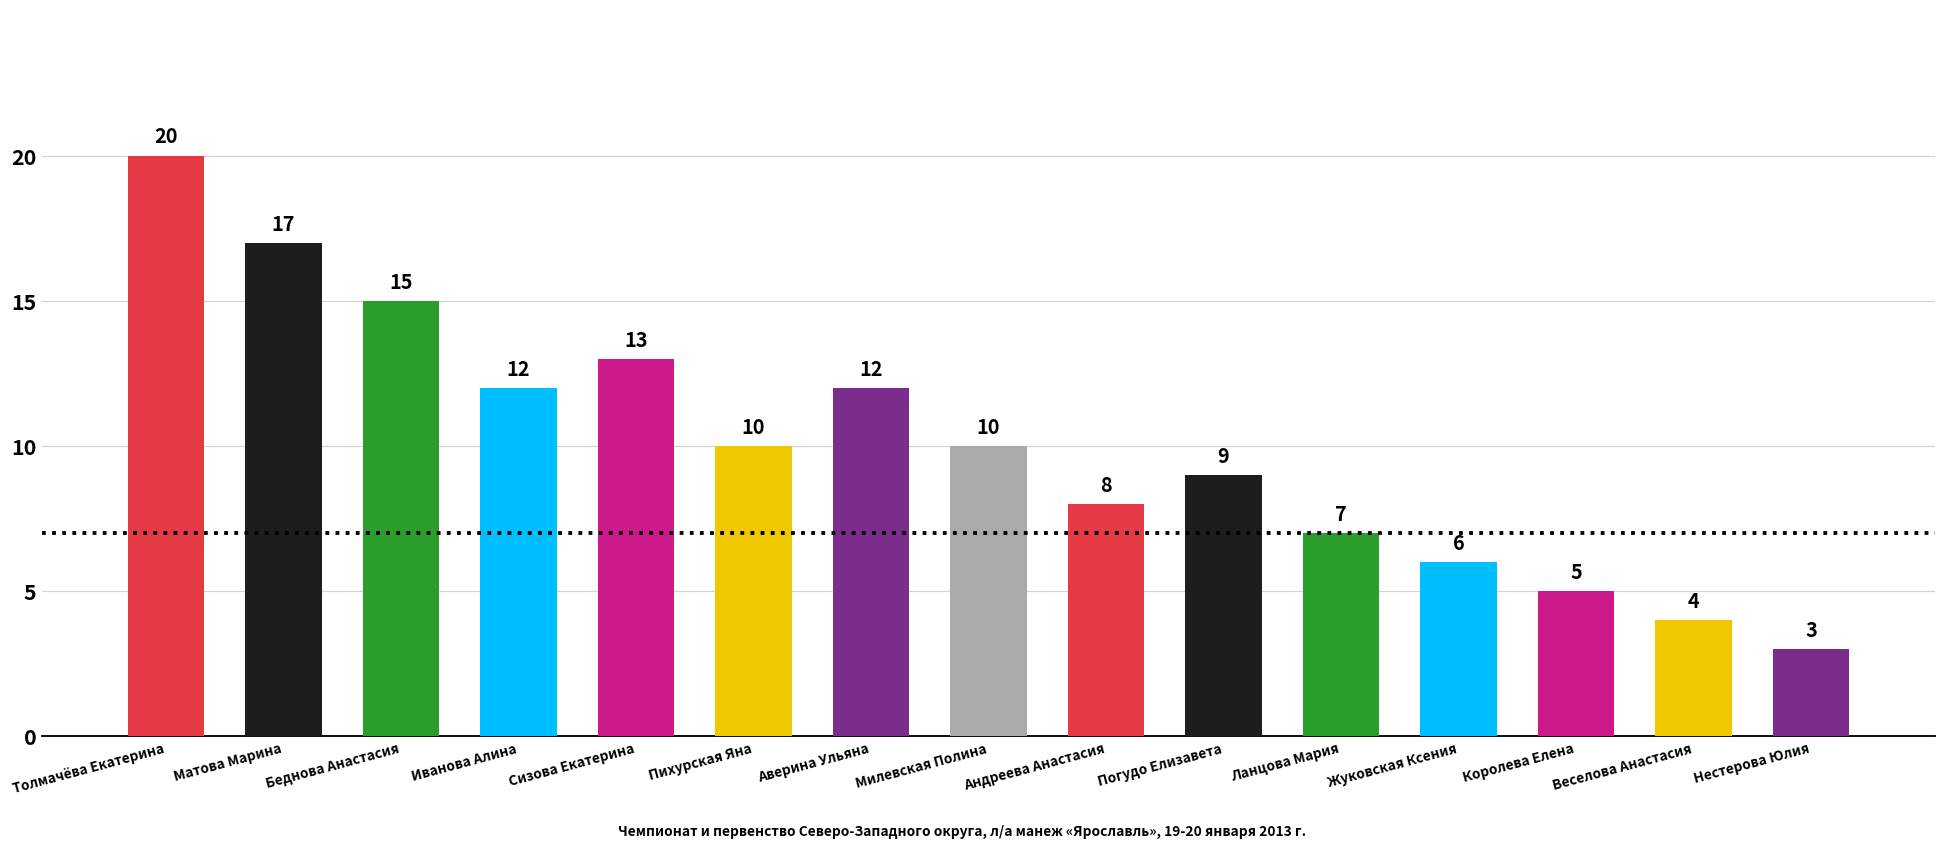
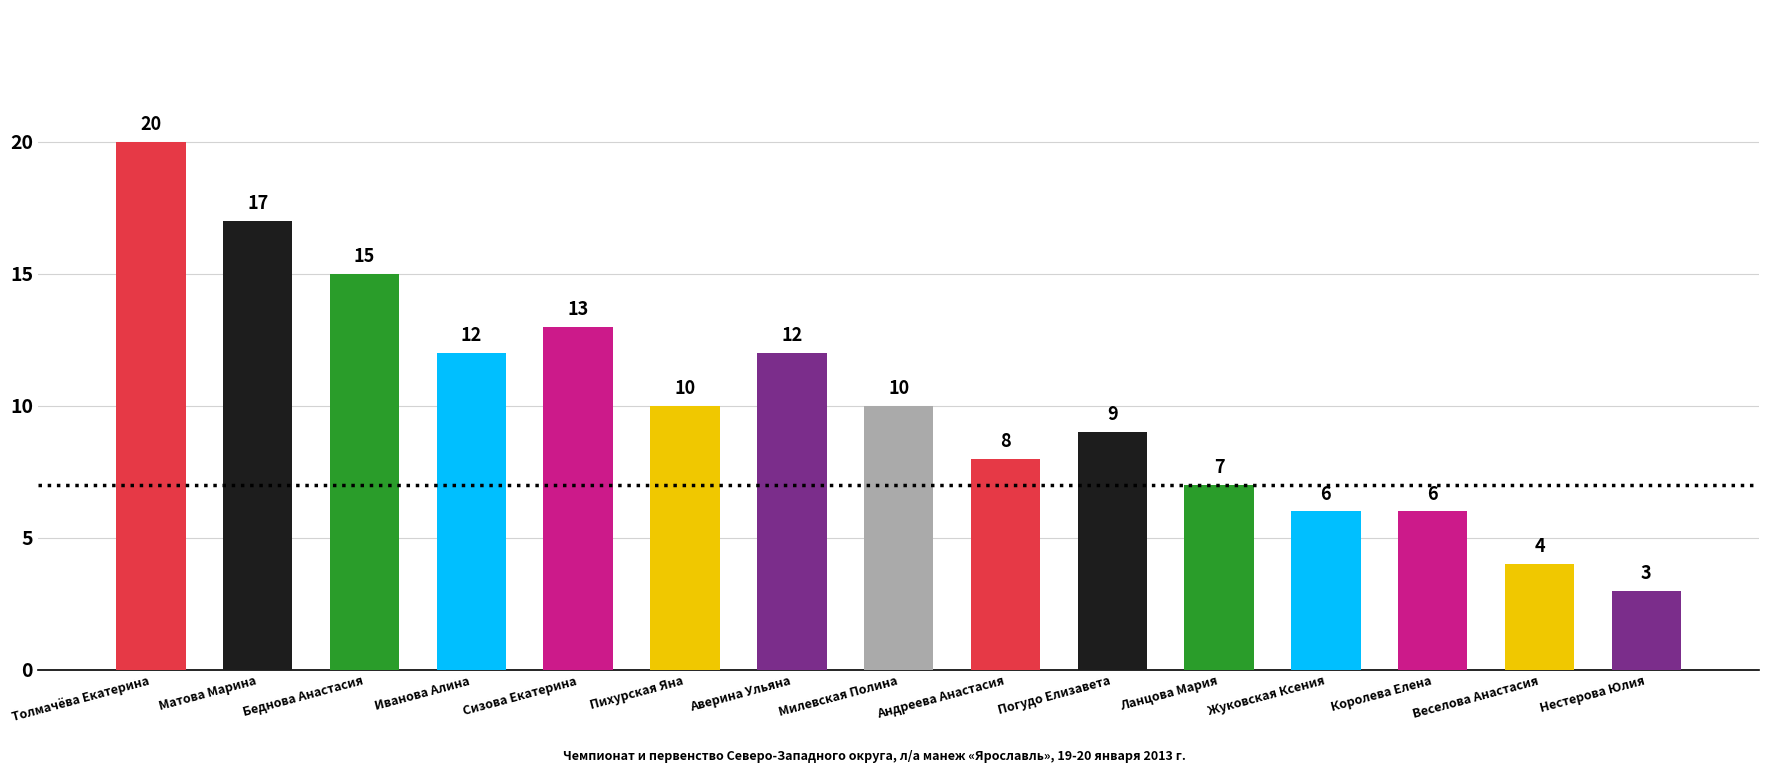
  {
    "Толмачёва Екатерина": 20,
    "Матова Марина": 17,
    "Беднова Анастасия": 15,
    "Иванова Алина": 12,
    "Сизова Екатерина": 13,
    "Пихурская Яна": 10,
    "Аверина Ульяна": 12,
    "Милевская Полина": 10,
    "Андреева Анастасия": 8,
    "Погудо Елизавета": 9,
    "Ланцова Мария": 7,
    "Жуковская Ксения": 6,
-   "Королева Елена": 5,
+   "Королева Елена": 6,
    "Веселова Анастасия": 4,
    "Нестерова Юлия": 3
  }
